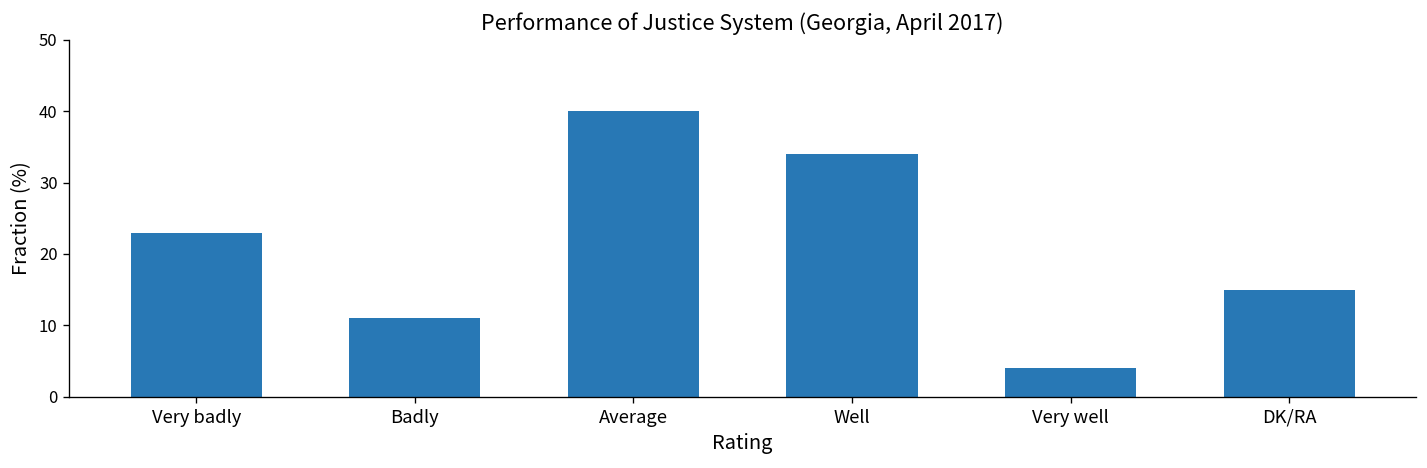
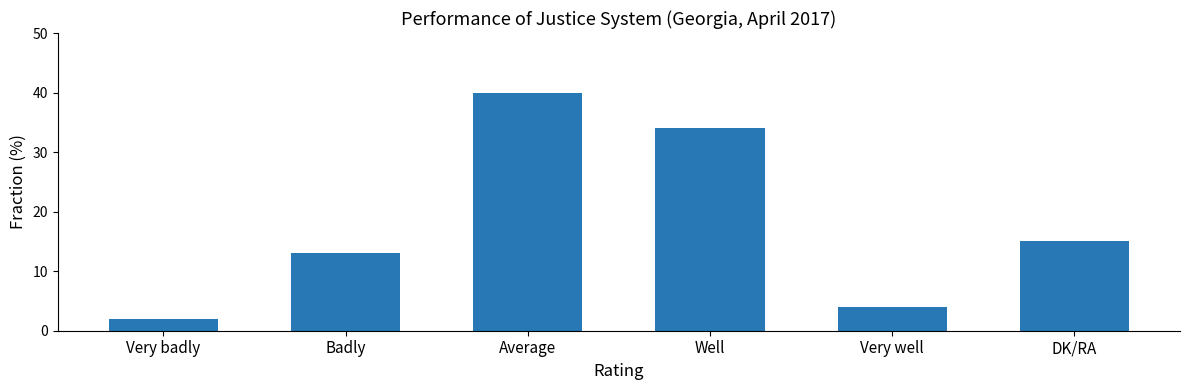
  {
-   "Very badly": 23,
-   "Badly": 11,
+   "Very badly": 2,
+   "Badly": 13,
    "Average": 40,
    "Well": 34,
    "Very well": 4,
    "DK/RA": 15
  }
